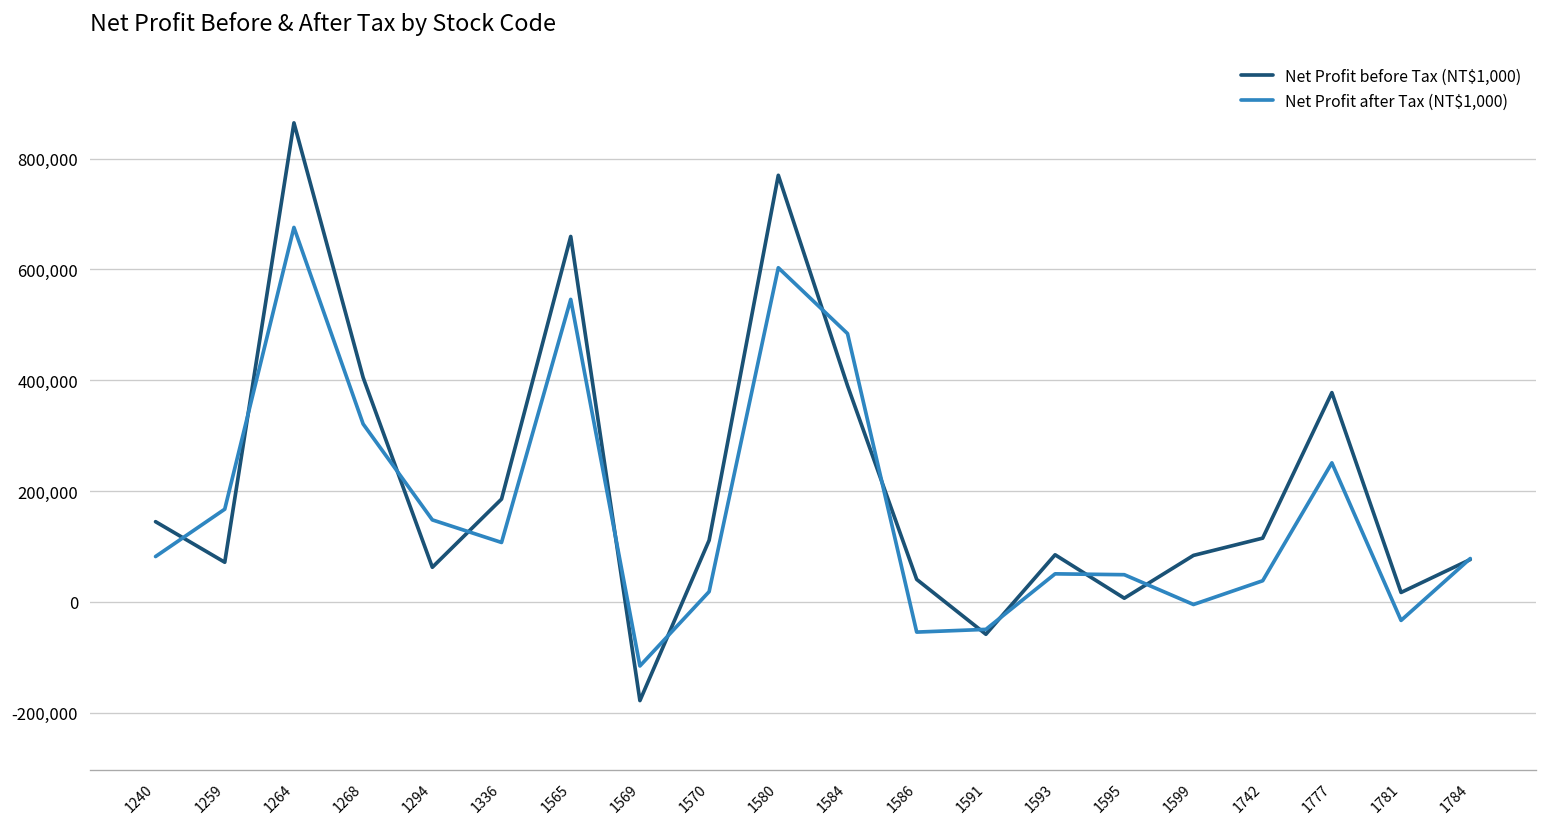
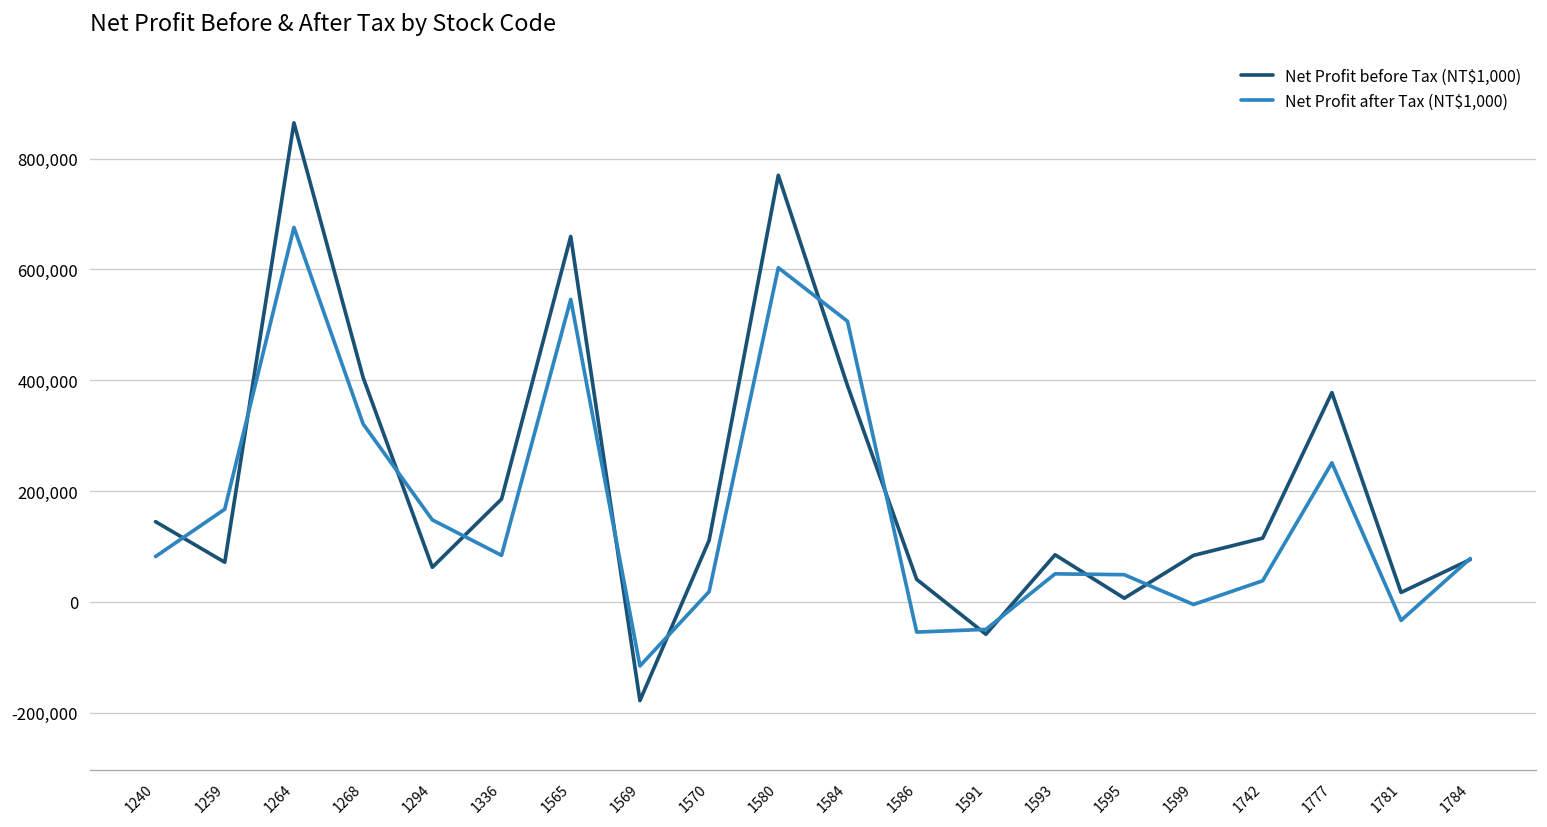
  {
    "Net Profit before Tax (NT$1,000)": {
      "1240": "140,000",
      "1259": "70,000",
      "1264": "860,000",
      "1268": "400,000",
      "1294": "60,000",
      "1336": "190,000",
      "1565": "660,000",
      "1569": "-180,000",
      "1570": "110,000",
      "1580": "770,000",
      "1584": "390,000",
      "1586": "40,000",
      "1591": "-60,000",
      "1593": "90,000",
      "1595": "10,000",
      "1599": "80,000",
      "1742": "120,000",
      "1777": "380,000",
      "1781": "20,000"
    },
    "Net Profit after Tax (NT$1,000)": {
      "1240": "80,000",
      "1259": "170,000",
      "1264": "680,000",
      "1268": "320,000",
      "1294": "150,000",
-     "1336": "110,000",
+     "1336": "80,000",
      "1565": "550,000",
      "1569": "-120,000",
      "1570": "20,000",
      "1580": "600,000",
-     "1584": "480,000",
+     "1584": "510,000",
      "1586": "-50,000",
      "1591": "-50,000",
      "1593": "50,000",
      "1595": "50,000",
      "1599": "0",
      "1742": "40,000",
      "1777": "250,000",
      "1781": "-30,000"
    }
  }
